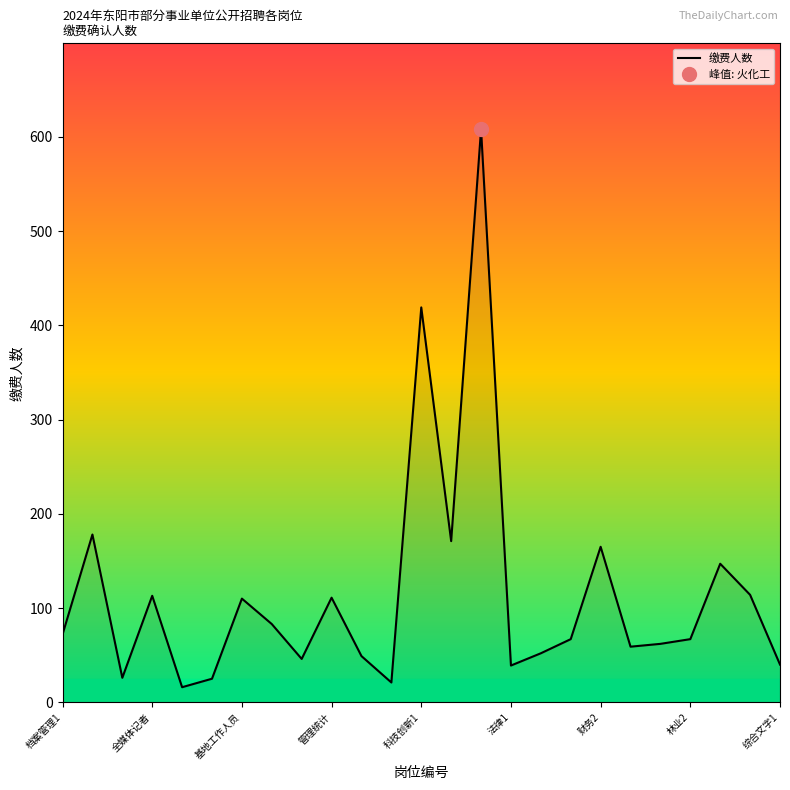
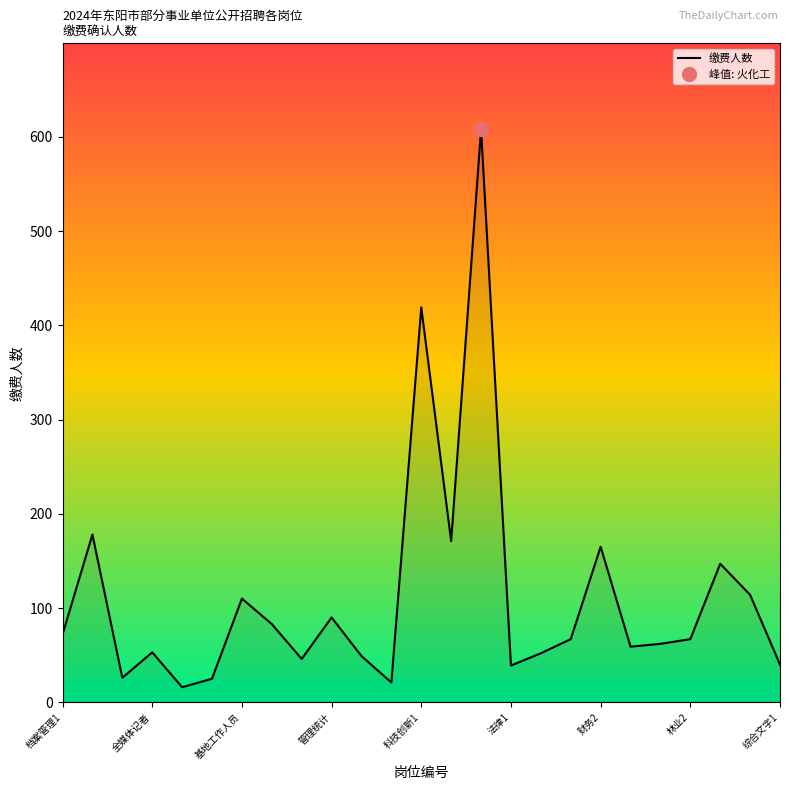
  {
    "缴费人数": {
      "档案管理1": 70,
-     "全媒体记者": 110,
+     "全媒体记者": 50,
      "基地工作人员": 110,
-     "管理统计": 110,
+     "管理统计": 90,
      "科技创新1": 420,
      "法律1": 40,
      "财务2": 170,
      "林业2": 70,
      "综合文字1": 40
    }
  }
